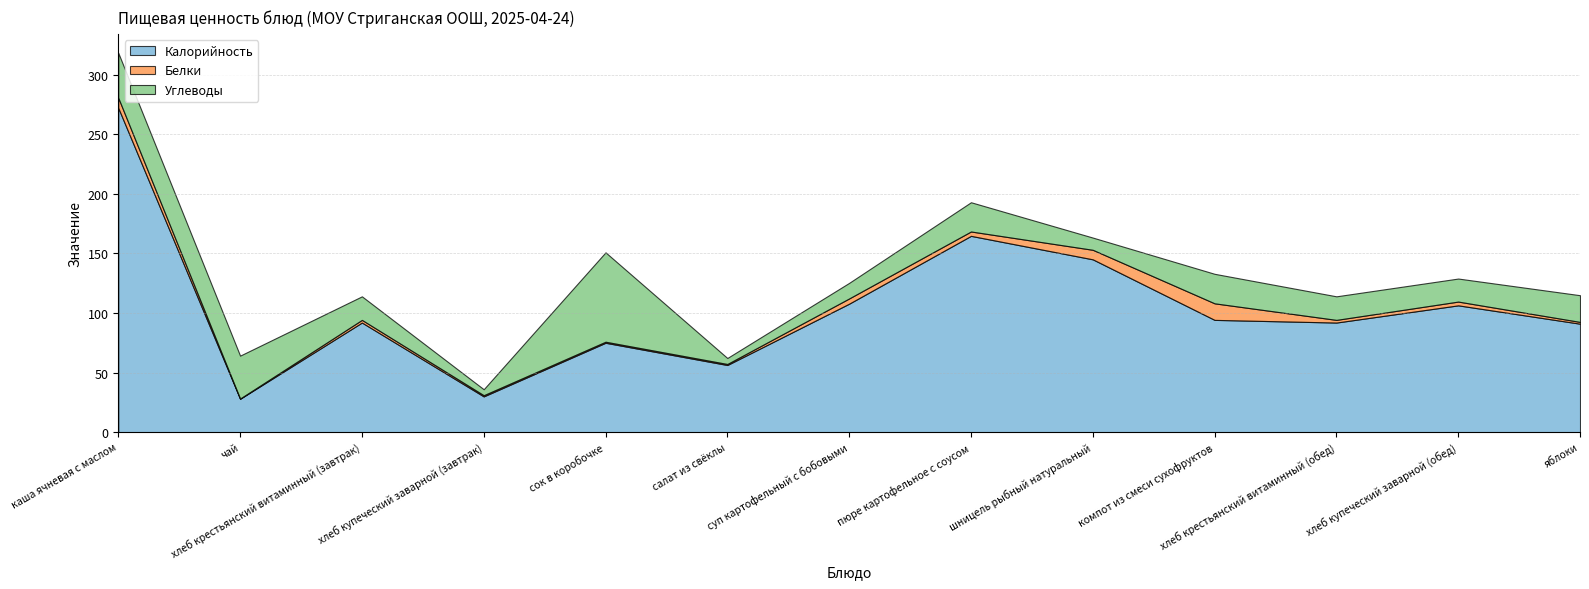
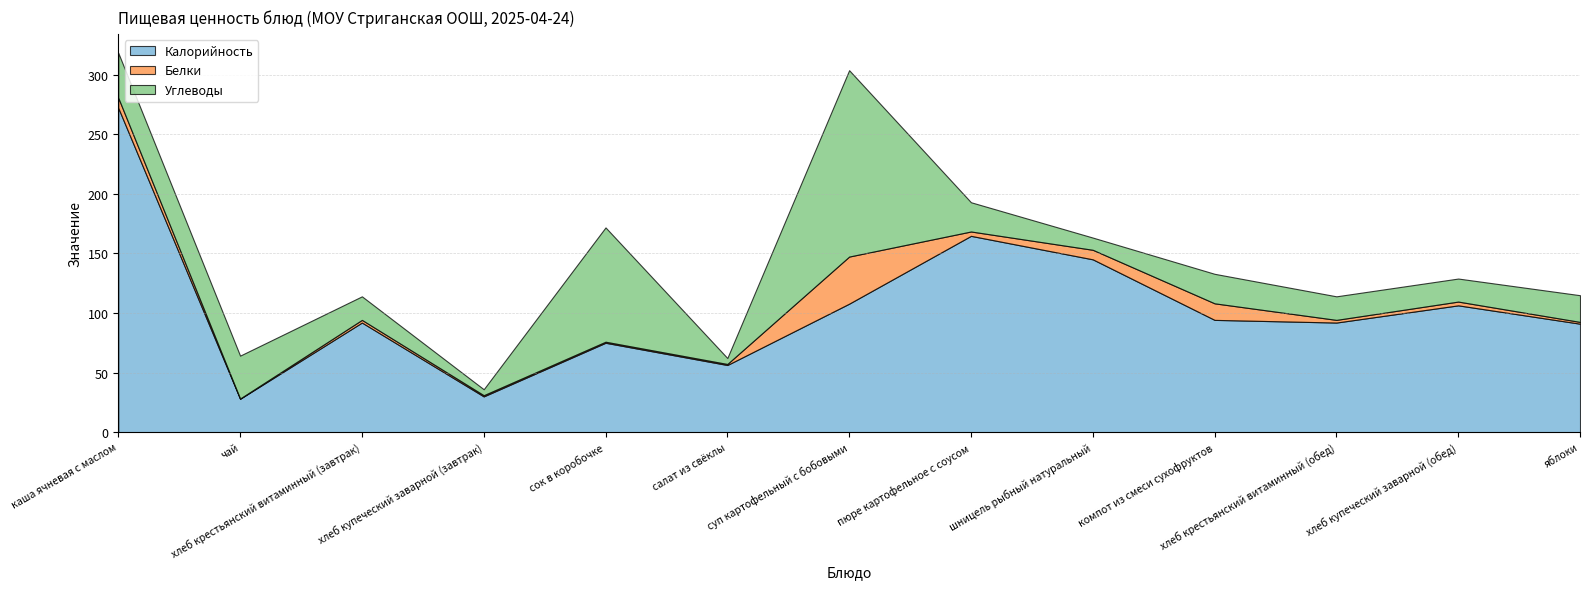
  {
    "Калорийность": {
      "каша ячневая с маслом": 272,
      "хлеб крестьянский витаминный (завтрак)": 92,
      "суп картофельный с бобовыми": 108,
      "пюре картофельное с соусом": 165,
      "шницель рыбный натуральный": 145,
      "компот из смеси сухофруктов": 94,
      "хлеб крестьянский витаминный (обед)": 92,
      "хлеб купеческий заварной (обед)": 106
    },
    "Белки": {
      "каша ячневая с маслом": 9,
      "хлеб крестьянский витаминный (завтрак)": 2,
-     "суп картофельный с бобовыми": 4,
+     "суп картофельный с бобовыми": 40,
      "пюре картофельное с соусом": 4,
      "шницель рыбный натуральный": 8,
      "компот из смеси сухофруктов": 14,
      "хлеб крестьянский витаминный (обед)": 2,
      "хлеб купеческий заварной (обед)": 3
    },
    "Углеводы": {
      "каша ячневая с маслом": 38,
      "чай": 36,
      "хлеб крестьянский витаминный (завтрак)": 20,
      "хлеб купеческий заварной (завтрак)": 5,
-     "сок в коробочке": 75,
+     "сок в коробочке": 96,
      "салат из свёклы": 5,
-     "суп картофельный с бобовыми": 13,
+     "суп картофельный с бобовыми": 156,
      "пюре картофельное с соусом": 25,
      "шницель рыбный натуральный": 10,
      "компот из смеси сухофруктов": 25,
      "хлеб крестьянский витаминный (обед)": 20,
      "хлеб купеческий заварной (обед)": 19,
      "яблоки": 22
    }
  }
